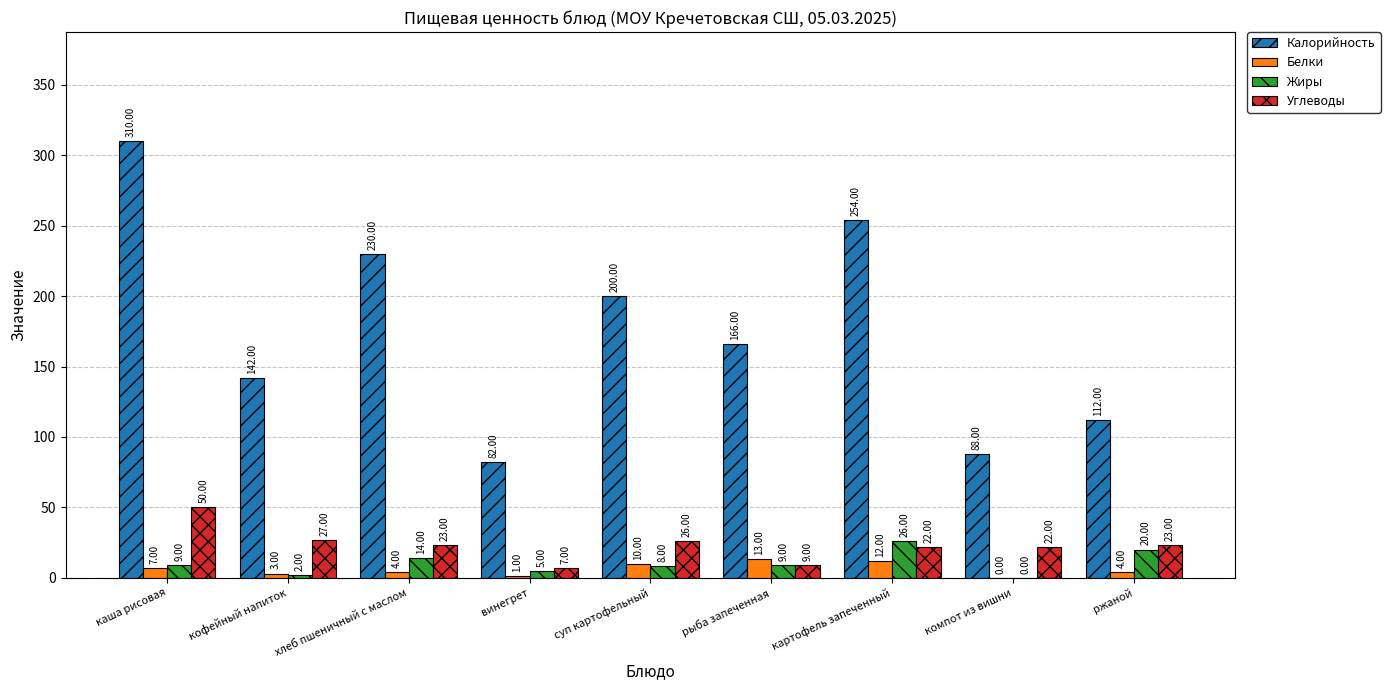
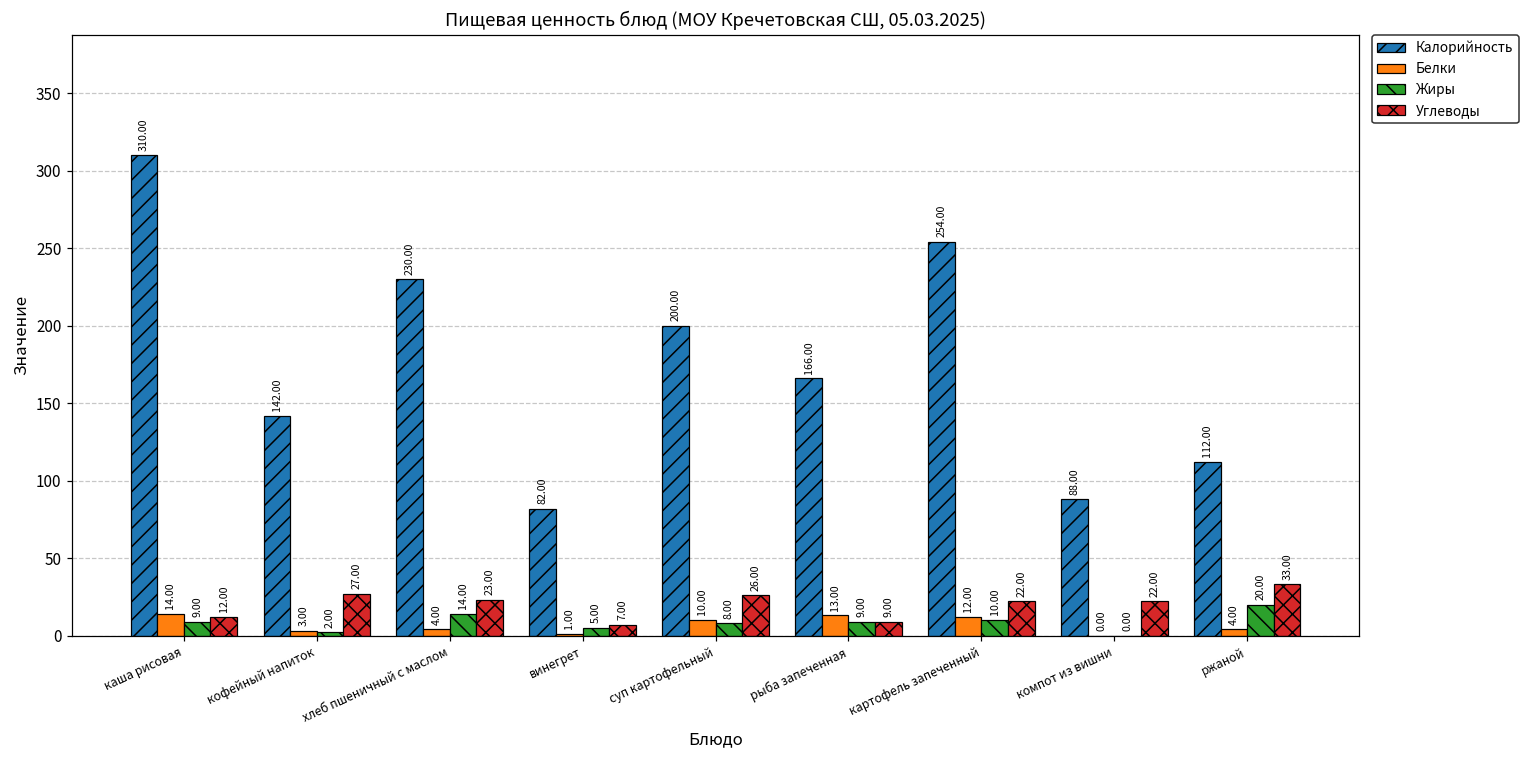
  {
    "Калорийность": {
      "каша рисовая": 310.00,
      "кофейный напиток": 142.00,
      "хлеб пшеничный с маслом": 230.00,
      "винегрет": 82.00,
      "суп картофельный": 200.00,
      "рыба запеченная": 166.00,
      "картофель запеченный": 254.00,
      "компот из вишни": 88.00,
      "ржаной": 112.00
    },
    "Белки": {
-     "каша рисовая": 7.00,
+     "каша рисовая": 14.00,
      "кофейный напиток": 3.00,
      "хлеб пшеничный с маслом": 4.00,
      "винегрет": 1.00,
      "суп картофельный": 10.00,
      "рыба запеченная": 13.00,
      "картофель запеченный": 12.00,
      "компот из вишни": 0.00,
      "ржаной": 4.00
    },
    "Жиры": {
      "каша рисовая": 9.00,
      "кофейный напиток": 2.00,
      "хлеб пшеничный с маслом": 14.00,
      "винегрет": 5.00,
      "суп картофельный": 8.00,
      "рыба запеченная": 9.00,
-     "картофель запеченный": 26.00,
+     "картофель запеченный": 10.00,
      "компот из вишни": 0.00,
      "ржаной": 20.00
    },
    "Углеводы": {
-     "каша рисовая": 50.00,
+     "каша рисовая": 12.00,
      "кофейный напиток": 27.00,
      "хлеб пшеничный с маслом": 23.00,
      "винегрет": 7.00,
      "суп картофельный": 26.00,
      "рыба запеченная": 9.00,
      "картофель запеченный": 22.00,
      "компот из вишни": 22.00,
-     "ржаной": 23.00
+     "ржаной": 33.00
    }
  }
